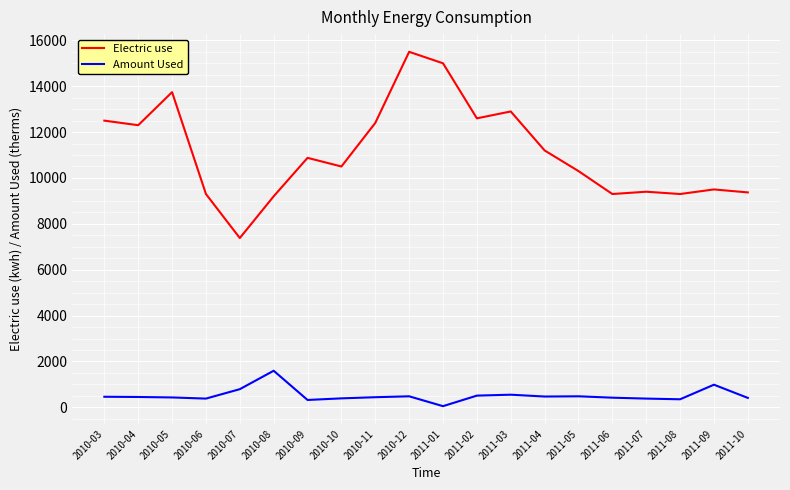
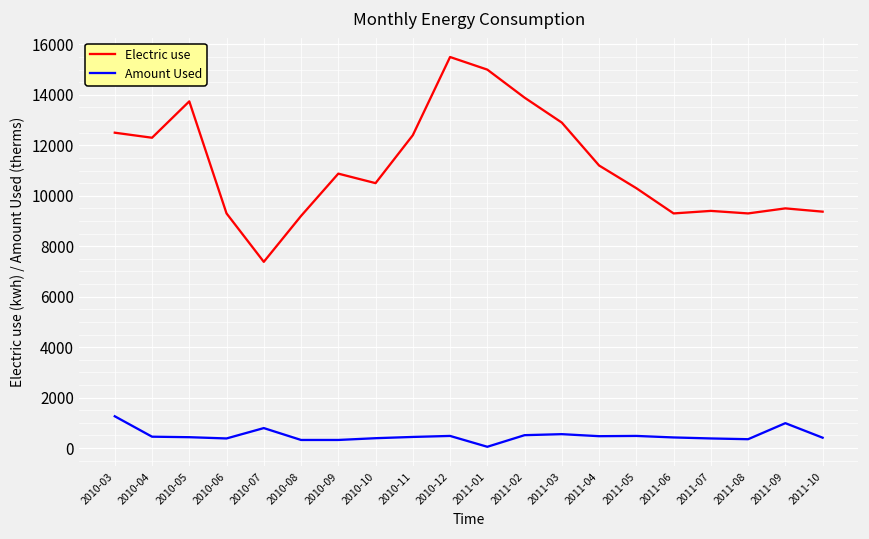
  {
    "Electric use": {
      "2010-03": 12500,
      "2010-04": 12300,
      "2010-05": 13700,
      "2010-06": 9300,
      "2010-07": 7400,
      "2010-08": 9200,
      "2010-09": 10900,
      "2010-10": 10500,
      "2010-11": 12400,
      "2010-12": 15500,
      "2011-01": 15000,
-     "2011-02": 12600,
+     "2011-02": 13900,
      "2011-03": 12900,
      "2011-04": 11200,
      "2011-05": 10300,
      "2011-06": 9300,
      "2011-07": 9400,
      "2011-08": 9300,
      "2011-09": 9500,
      "2011-10": 9400
    },
    "Amount Used": {
-     "2010-03": 500,
+     "2010-03": 1300,
      "2010-04": 500,
      "2010-05": 400,
      "2010-06": 400,
      "2010-07": 800,
-     "2010-08": 1600,
+     "2010-08": 300,
      "2010-09": 300,
      "2010-10": 400,
      "2010-11": 400,
      "2010-12": 500,
      "2011-01": 100,
      "2011-02": 500,
      "2011-03": 600,
      "2011-04": 500,
      "2011-05": 500,
      "2011-06": 400,
      "2011-07": 400,
      "2011-08": 400,
      "2011-09": 1000,
      "2011-10": 400
    }
  }
